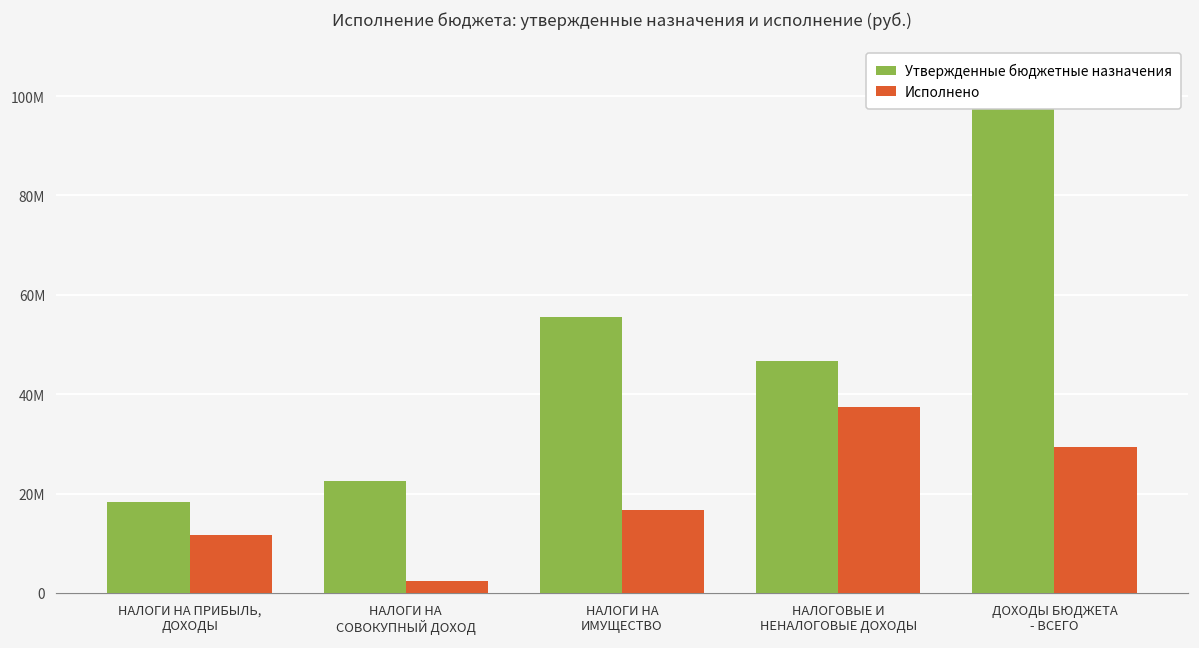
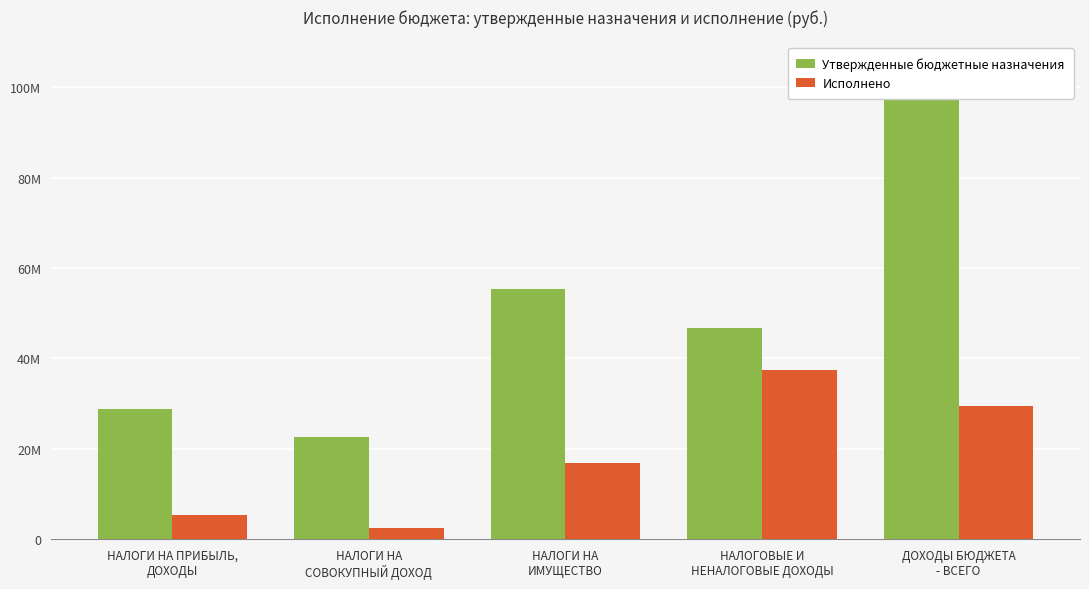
  {
    "Утвержденные бюджетные назначения": {
-     "НАЛОГИ НА ПРИБЫЛЬ, ДОХОДЫ": 18000000,
+     "НАЛОГИ НА ПРИБЫЛЬ, ДОХОДЫ": 29000000,
      "НАЛОГИ НА СОВОКУПНЫЙ ДОХОД": 23000000,
      "НАЛОГИ НА ИМУЩЕСТВО": 55000000,
      "НАЛОГОВЫЕ И НЕНАЛОГОВЫЕ ДОХОДЫ": 47000000
    },
    "Исполнено": {
-     "НАЛОГИ НА ПРИБЫЛЬ, ДОХОДЫ": 12000000,
+     "НАЛОГИ НА ПРИБЫЛЬ, ДОХОДЫ": 5000000,
      "НАЛОГИ НА СОВОКУПНЫЙ ДОХОД": 2000000,
      "НАЛОГИ НА ИМУЩЕСТВО": 17000000,
      "НАЛОГОВЫЕ И НЕНАЛОГОВЫЕ ДОХОДЫ": 37000000,
      "ДОХОДЫ БЮДЖЕТА - ВСЕГО": 29000000
    }
  }
